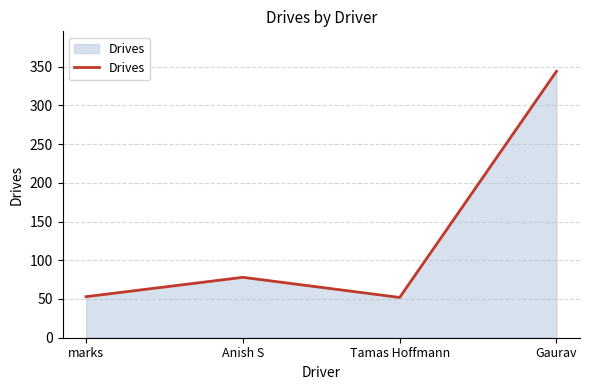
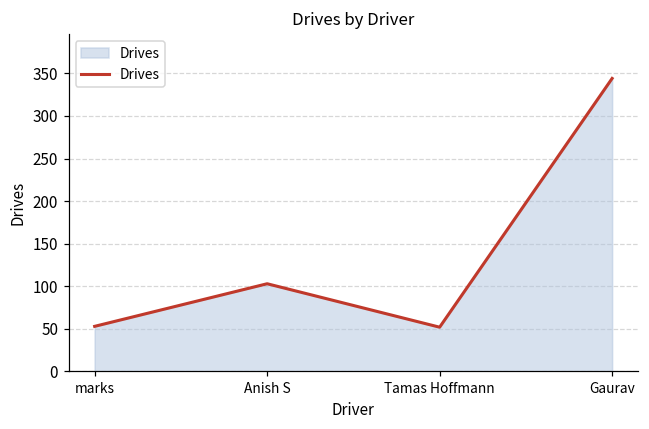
  {
    "marks": 50,
-   "Anish S": 80,
+   "Anish S": 100,
    "Tamas Hoffmann": 50,
    "Gaurav": 340
  }
